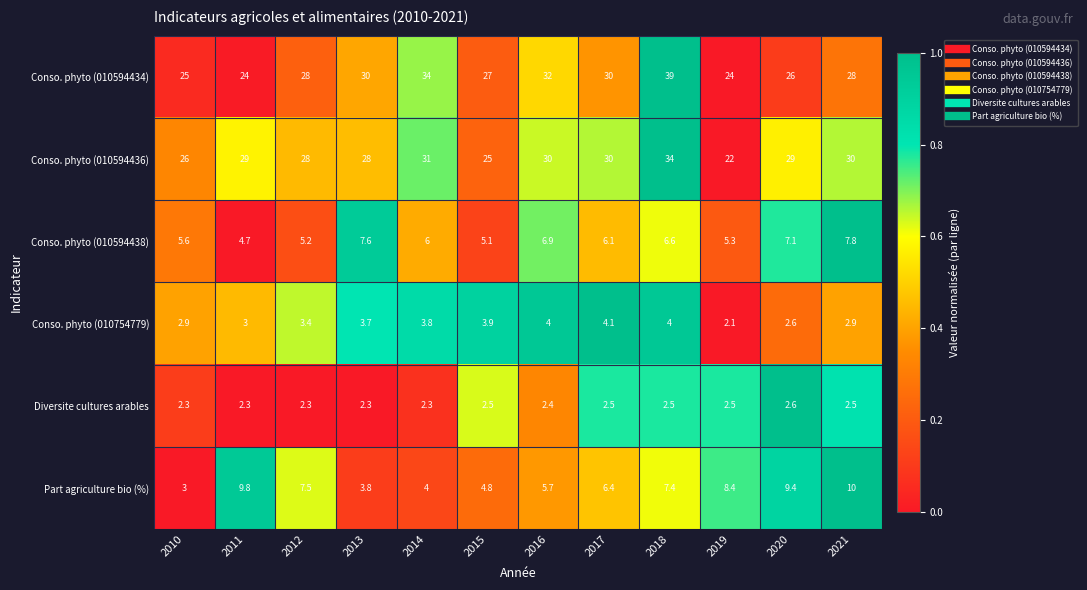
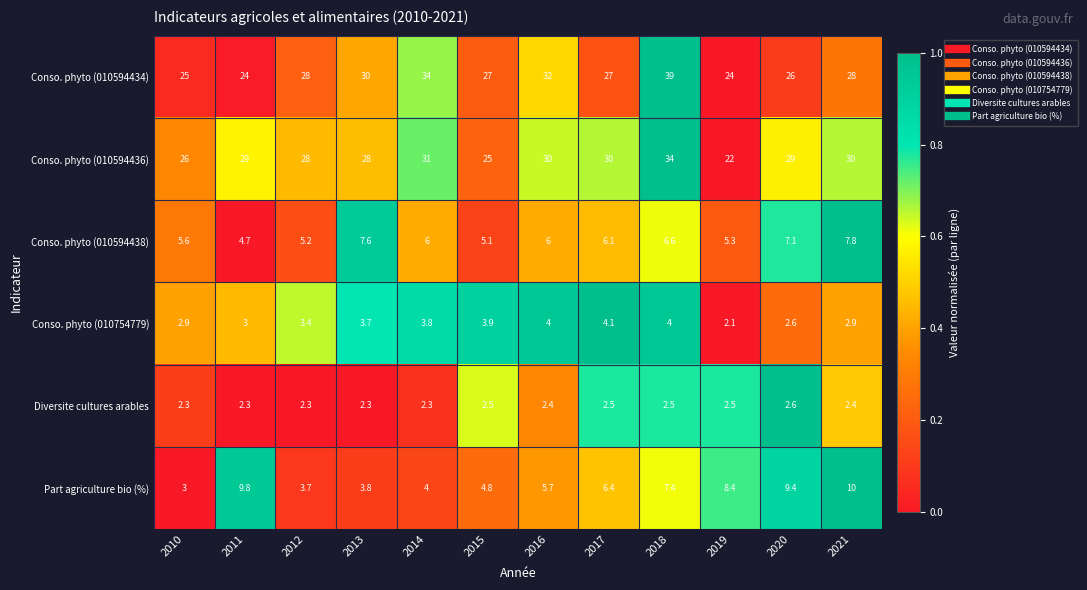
  {
    "Conso. phyto (010594434)": {
      "2010": 25,
      "2011": 24,
      "2012": 28,
      "2013": 30,
      "2014": 34,
      "2015": 27,
      "2016": 32,
-     "2017": 30,
+     "2017": 27,
      "2018": 39,
      "2019": 24,
      "2020": 26,
      "2021": 28
    },
    "Conso. phyto (010594436)": {
      "2010": 26,
      "2011": 29,
      "2012": 28,
      "2013": 28,
      "2014": 31,
      "2015": 25,
      "2016": 30,
      "2017": 30,
      "2018": 34,
      "2019": 22,
      "2020": 29,
      "2021": 30
    },
    "Conso. phyto (010594438)": {
      "2010": 5.6,
      "2011": 4.7,
      "2012": 5.2,
      "2013": 7.6,
      "2014": 6,
      "2015": 5.1,
-     "2016": 6.9,
+     "2016": 6,
      "2017": 6.1,
      "2018": 6.6,
      "2019": 5.3,
      "2020": 7.1,
      "2021": 7.8
    },
    "Conso. phyto (010754779)": {
      "2010": 2.9,
      "2011": 3,
      "2012": 3.4,
      "2013": 3.7,
      "2014": 3.8,
      "2015": 3.9,
      "2016": 4,
      "2017": 4.1,
      "2018": 4,
      "2019": 2.1,
      "2020": 2.6,
      "2021": 2.9
    },
    "Diversite cultures arables": {
      "2010": 2.3,
      "2011": 2.3,
      "2012": 2.3,
      "2013": 2.3,
      "2014": 2.3,
      "2015": 2.5,
      "2016": 2.4,
      "2017": 2.5,
      "2018": 2.5,
      "2019": 2.5,
      "2020": 2.6,
-     "2021": 2.5
+     "2021": 2.4
    },
    "Part agriculture bio (%)": {
      "2010": 3,
      "2011": 9.8,
-     "2012": 7.5,
+     "2012": 3.7,
      "2013": 3.8,
      "2014": 4,
      "2015": 4.8,
      "2016": 5.7,
      "2017": 6.4,
      "2018": 7.4,
      "2019": 8.4,
      "2020": 9.4,
      "2021": 10
    }
  }
